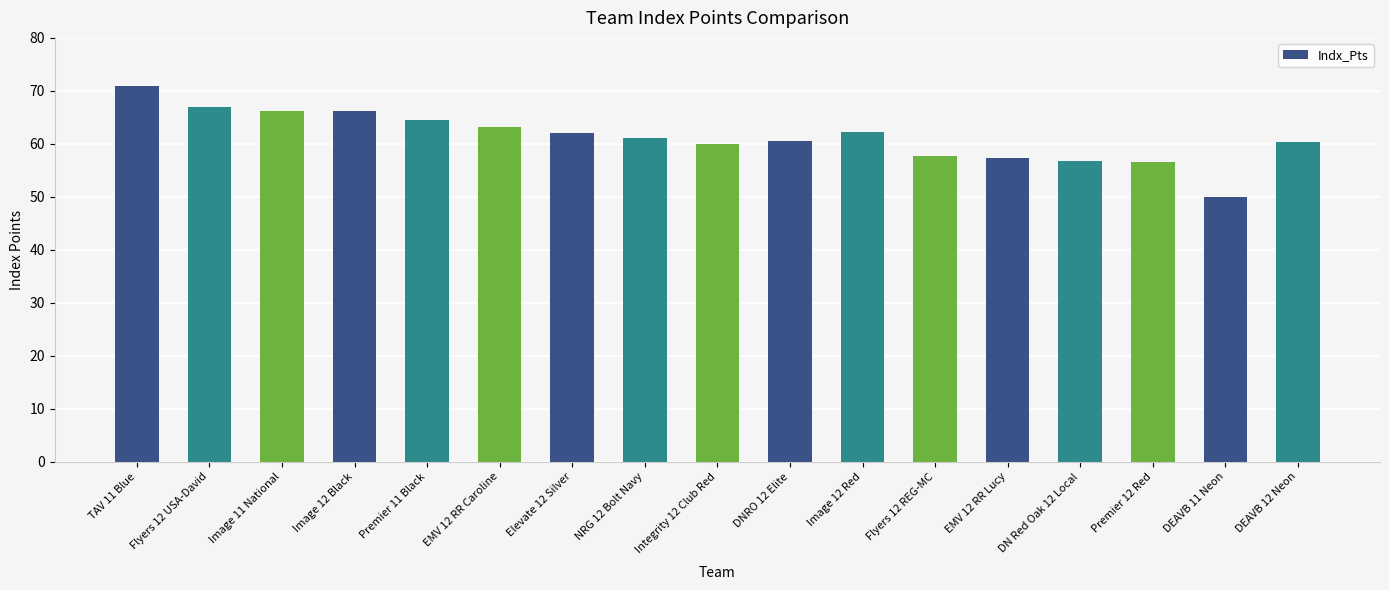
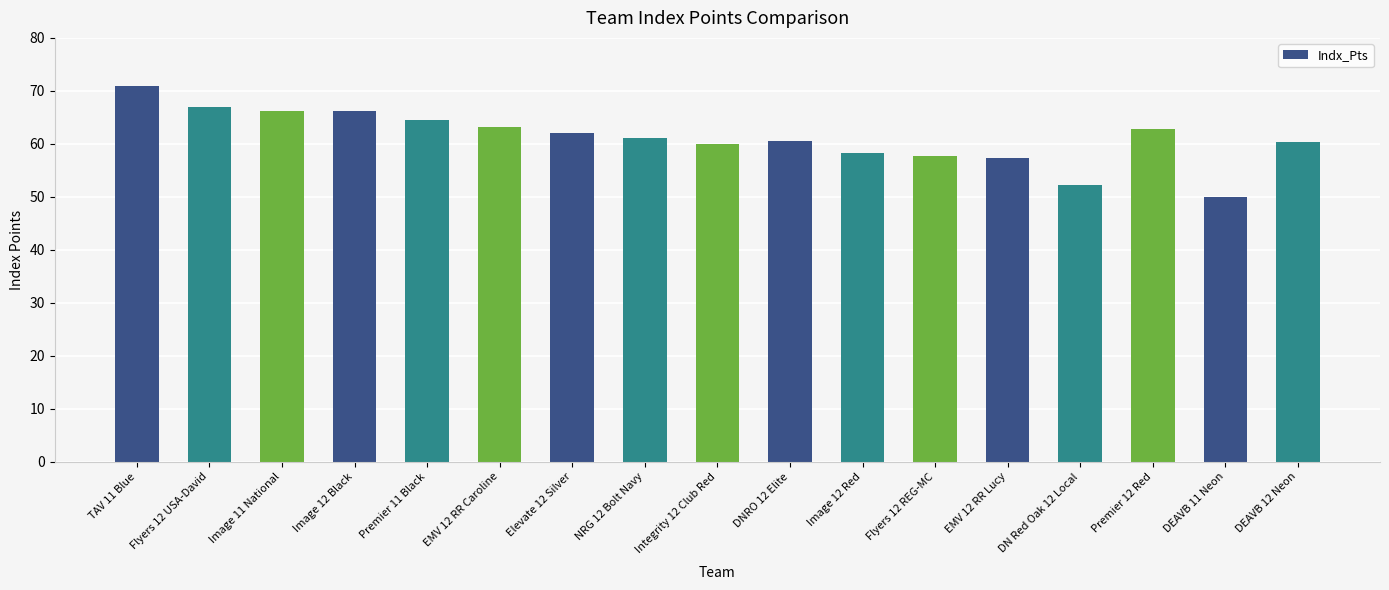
  {
    "TAV 11 Blue": 71,
    "Flyers 12 USA-David": 67,
    "Image 11 National": 66,
    "Image 12 Black": 66,
    "Premier 11 Black": 64,
    "EMV 12 RR Caroline": 63,
    "Elevate 12 Silver": 62,
    "NRG 12 Bolt Navy": 61,
    "Integrity 12 Club Red": 60,
    "DNRO 12 Elite": 61,
-   "Image 12 Red": 62,
+   "Image 12 Red": 58,
    "Flyers 12 REG-MC": 58,
    "EMV 12 RR Lucy": 57,
-   "DN Red Oak 12 Local": 57,
-   "Premier 12 Red": 57,
+   "DN Red Oak 12 Local": 52,
+   "Premier 12 Red": 63,
    "DEAVB 11 Neon": 50,
    "DEAVB 12 Neon": 60
  }
